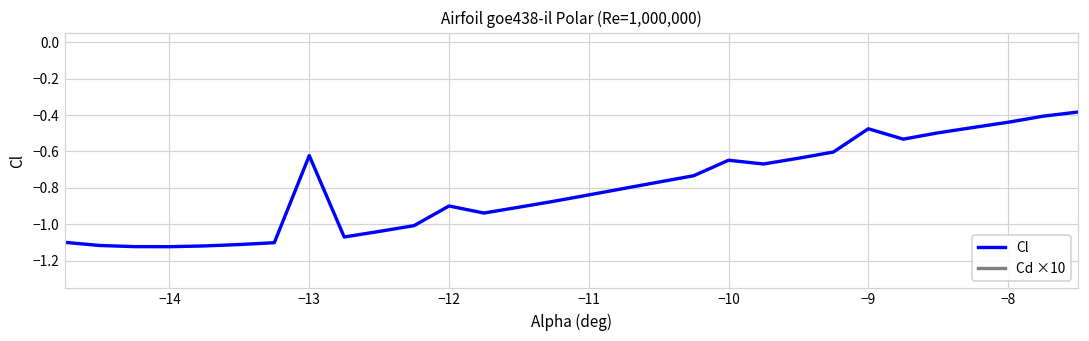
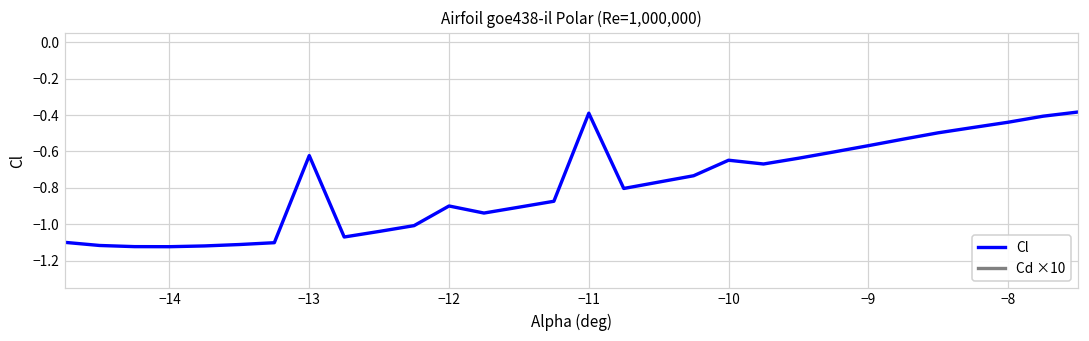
  {
    "Cl": {
      "−14": -1.12,
      "−13": -0.62,
      "−12": -0.90,
-     "−11": -0.84,
+     "−11": -0.39,
      "−10": -0.65,
-     "−9": -0.48,
+     "−9": -0.57,
      "−8": -0.44
    }
  }
